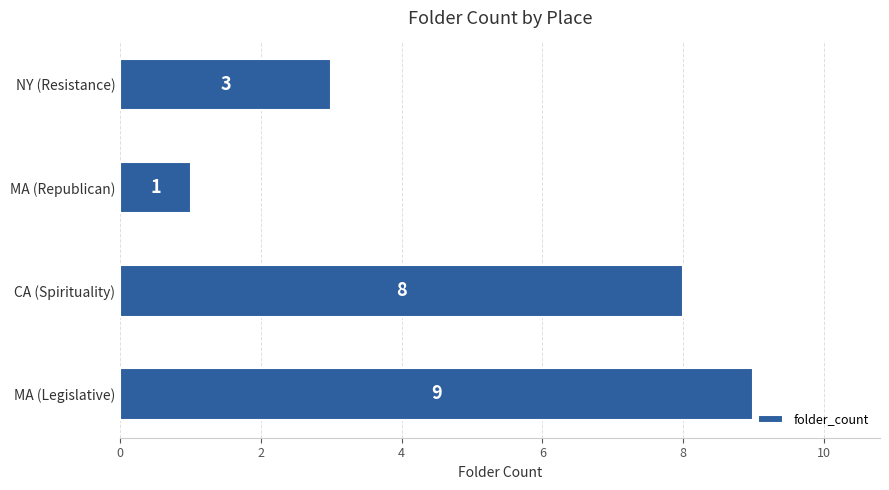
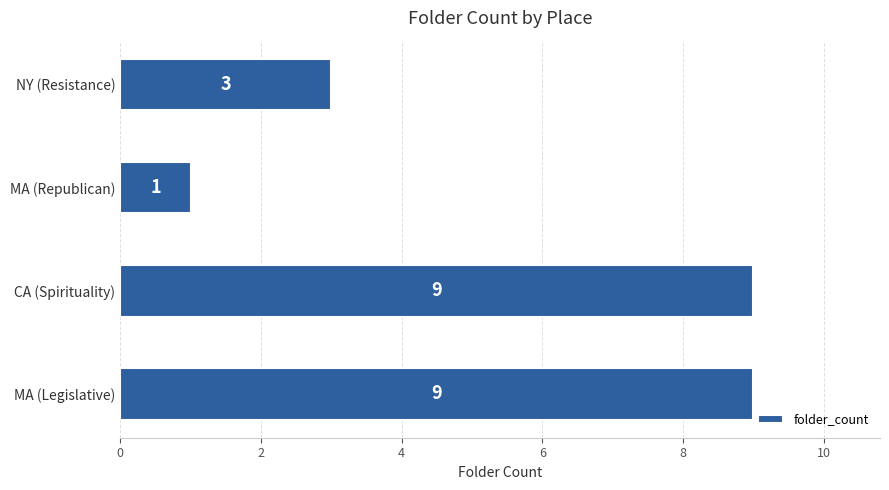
  {
    "NY (Resistance)": 3,
    "MA (Republican)": 1,
-   "CA (Spirituality)": 8,
+   "CA (Spirituality)": 9,
    "MA (Legislative)": 9
  }
